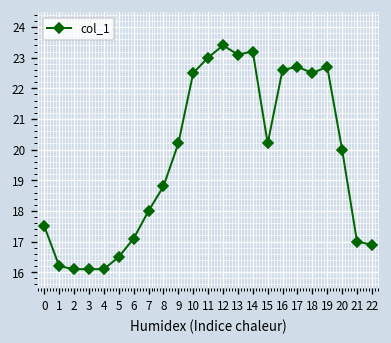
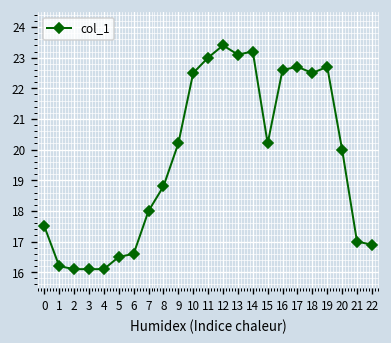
  {
    "0": 17.5,
    "1": 16.2,
    "2": 16.1,
    "3": 16.1,
    "4": 16.1,
    "5": 16.5,
-   "6": 17.1,
+   "6": 16.6,
    "7": 18.0,
    "8": 18.8,
    "9": 20.2,
    "10": 22.5,
    "11": 23.0,
    "12": 23.4,
    "13": 23.1,
    "14": 23.2,
    "15": 20.2,
    "16": 22.6,
    "17": 22.7,
    "18": 22.5,
    "19": 22.7,
    "20": 20.0,
    "21": 17.0,
    "22": 16.9
  }
